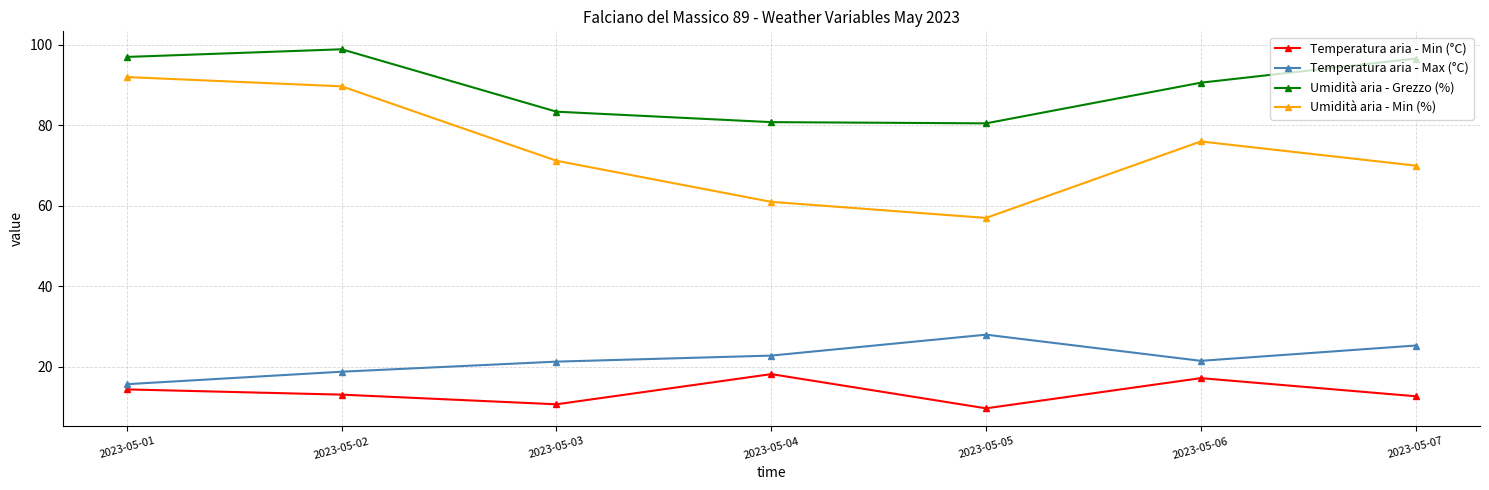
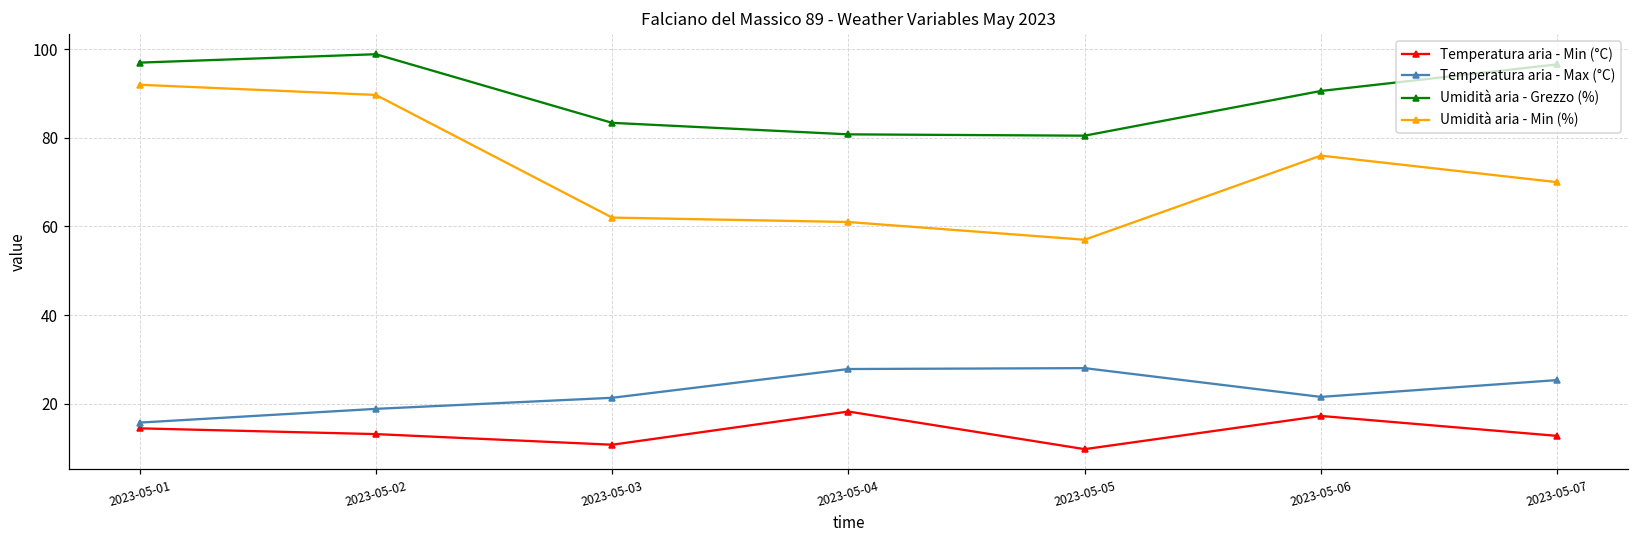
  {
    "Temperatura aria - Min (°C)": {
      "2023-05-01": 14,
      "2023-05-02": 13,
      "2023-05-03": 11,
      "2023-05-04": 18,
      "2023-05-05": 10,
      "2023-05-06": 17,
      "2023-05-07": 13
    },
    "Temperatura aria - Max (°C)": {
      "2023-05-01": 16,
      "2023-05-02": 19,
      "2023-05-03": 21,
-     "2023-05-04": 23,
+     "2023-05-04": 28,
      "2023-05-05": 28,
      "2023-05-06": 22,
      "2023-05-07": 25
    },
    "Umidità aria - Grezzo (%)": {
      "2023-05-01": 97,
      "2023-05-02": 99,
      "2023-05-03": 83,
      "2023-05-04": 81,
      "2023-05-05": 81,
      "2023-05-06": 91
    },
    "Umidità aria - Min (%)": {
      "2023-05-01": 92,
      "2023-05-02": 90,
-     "2023-05-03": 71,
+     "2023-05-03": 62,
      "2023-05-04": 61,
      "2023-05-05": 57,
      "2023-05-06": 76,
      "2023-05-07": 70
    }
  }
